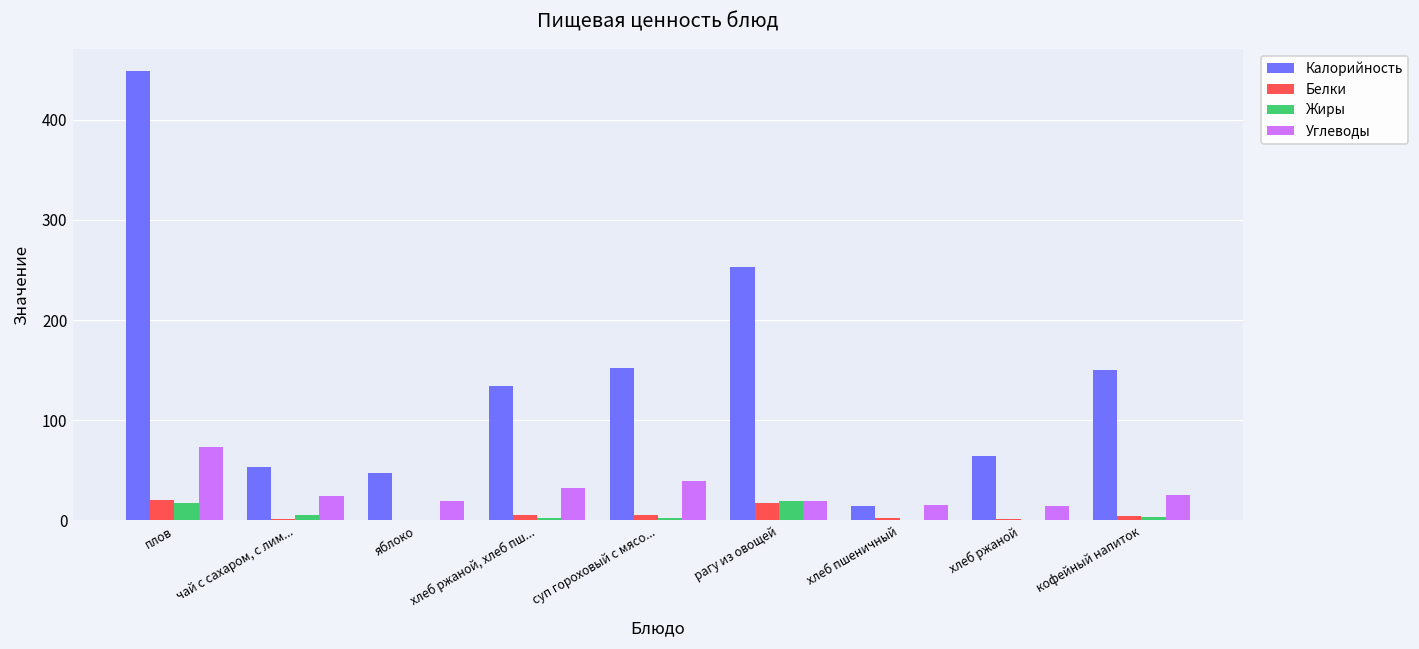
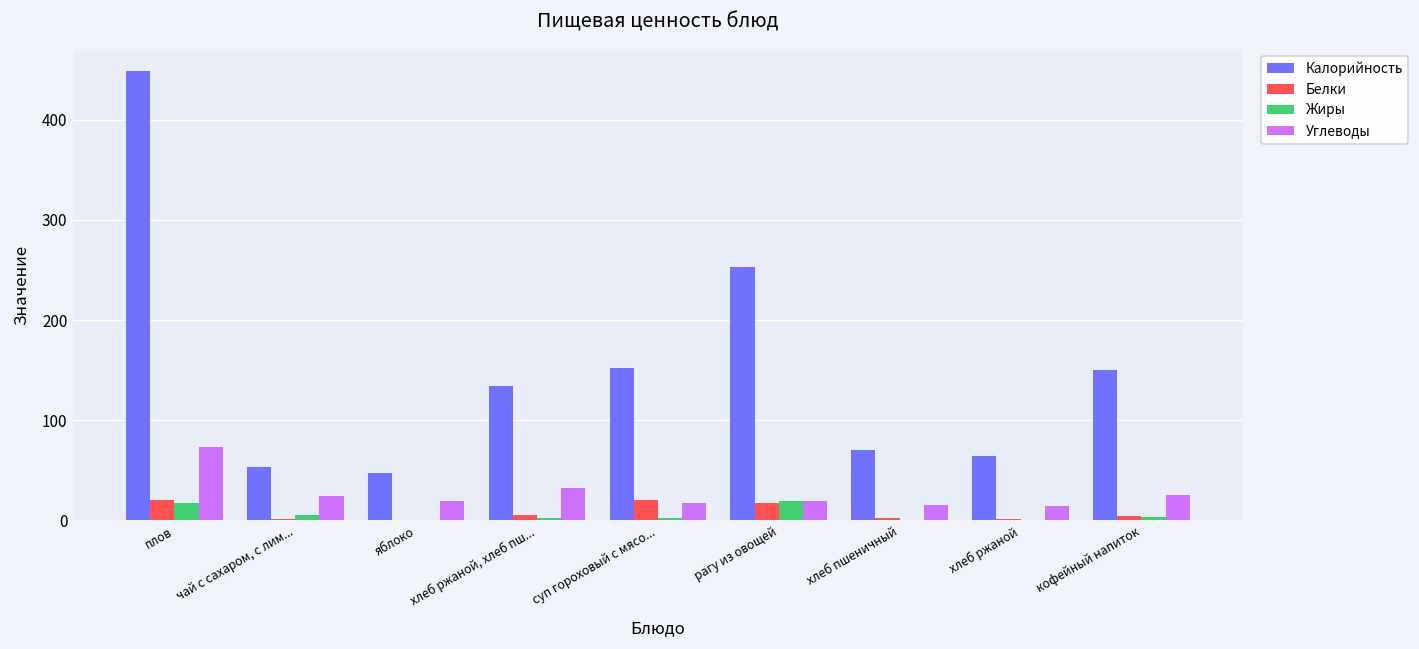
  {
    "Калорийность": {
      "плов": 450,
      "чай с сахаром, с лим...": 50,
      "яблоко": 50,
      "хлеб ржаной, хлеб пш...": 130,
      "суп гороховый с мясо...": 150,
      "рагу из овощей": 250,
-     "хлеб пшеничный": 10,
+     "хлеб пшеничный": 70,
      "хлеб ржаной": 60,
      "кофейный напиток": 150
    },
    "Белки": {
      "плов": 20,
      "хлеб ржаной, хлеб пш...": 10,
-     "суп гороховый с мясо...": 10,
+     "суп гороховый с мясо...": 20,
      "рагу из овощей": 20,
      "кофейный напиток": 0
    },
    "Жиры": {
      "плов": 20,
      "чай с сахаром, с лим...": 10,
      "яблоко": 0,
      "рагу из овощей": 20,
      "кофейный напиток": 0
    },
    "Углеводы": {
      "плов": 70,
      "чай с сахаром, с лим...": 20,
      "яблоко": 20,
      "хлеб ржаной, хлеб пш...": 30,
-     "суп гороховый с мясо...": 40,
+     "суп гороховый с мясо...": 20,
      "рагу из овощей": 20,
      "хлеб пшеничный": 20,
      "хлеб ржаной": 10,
      "кофейный напиток": 30
    }
  }
